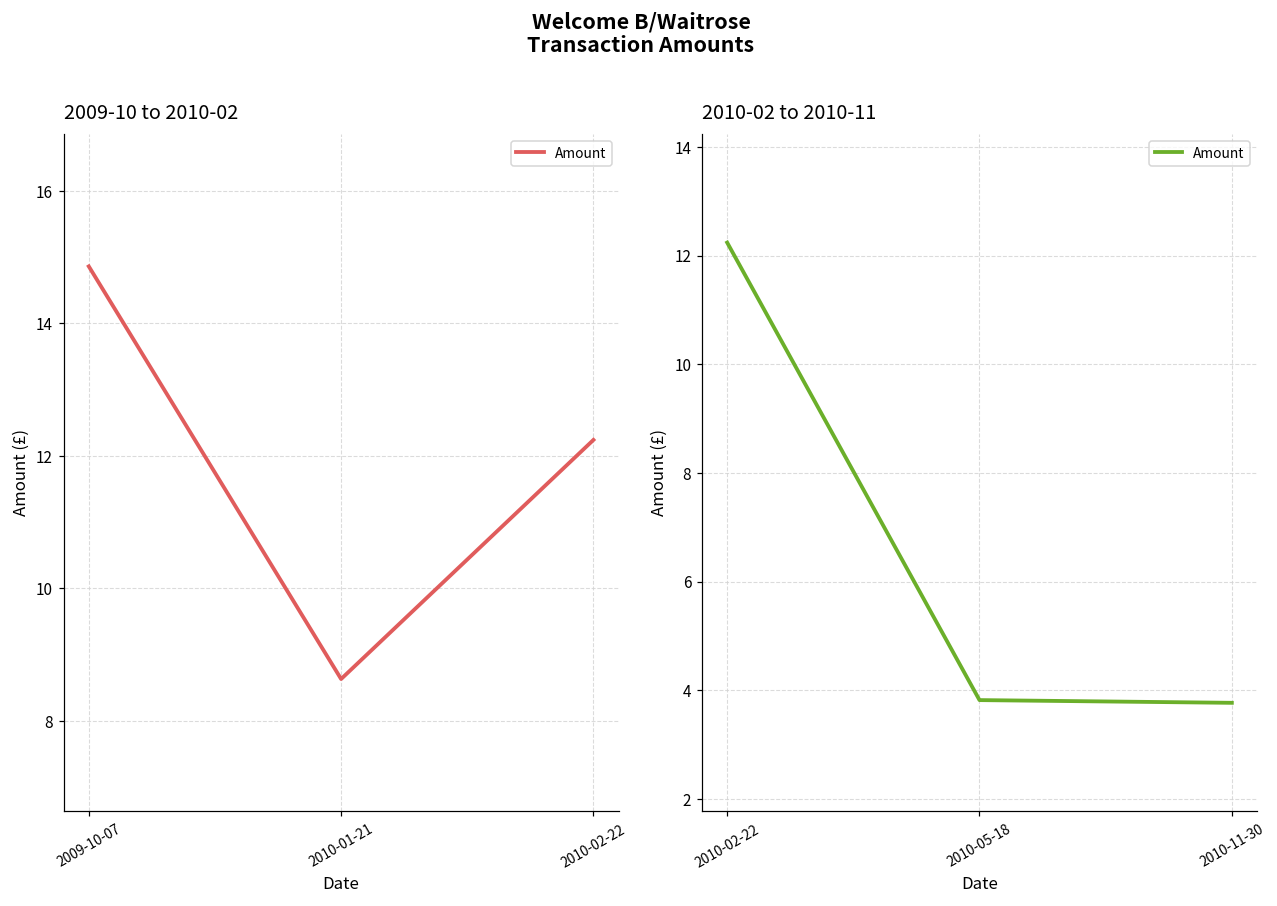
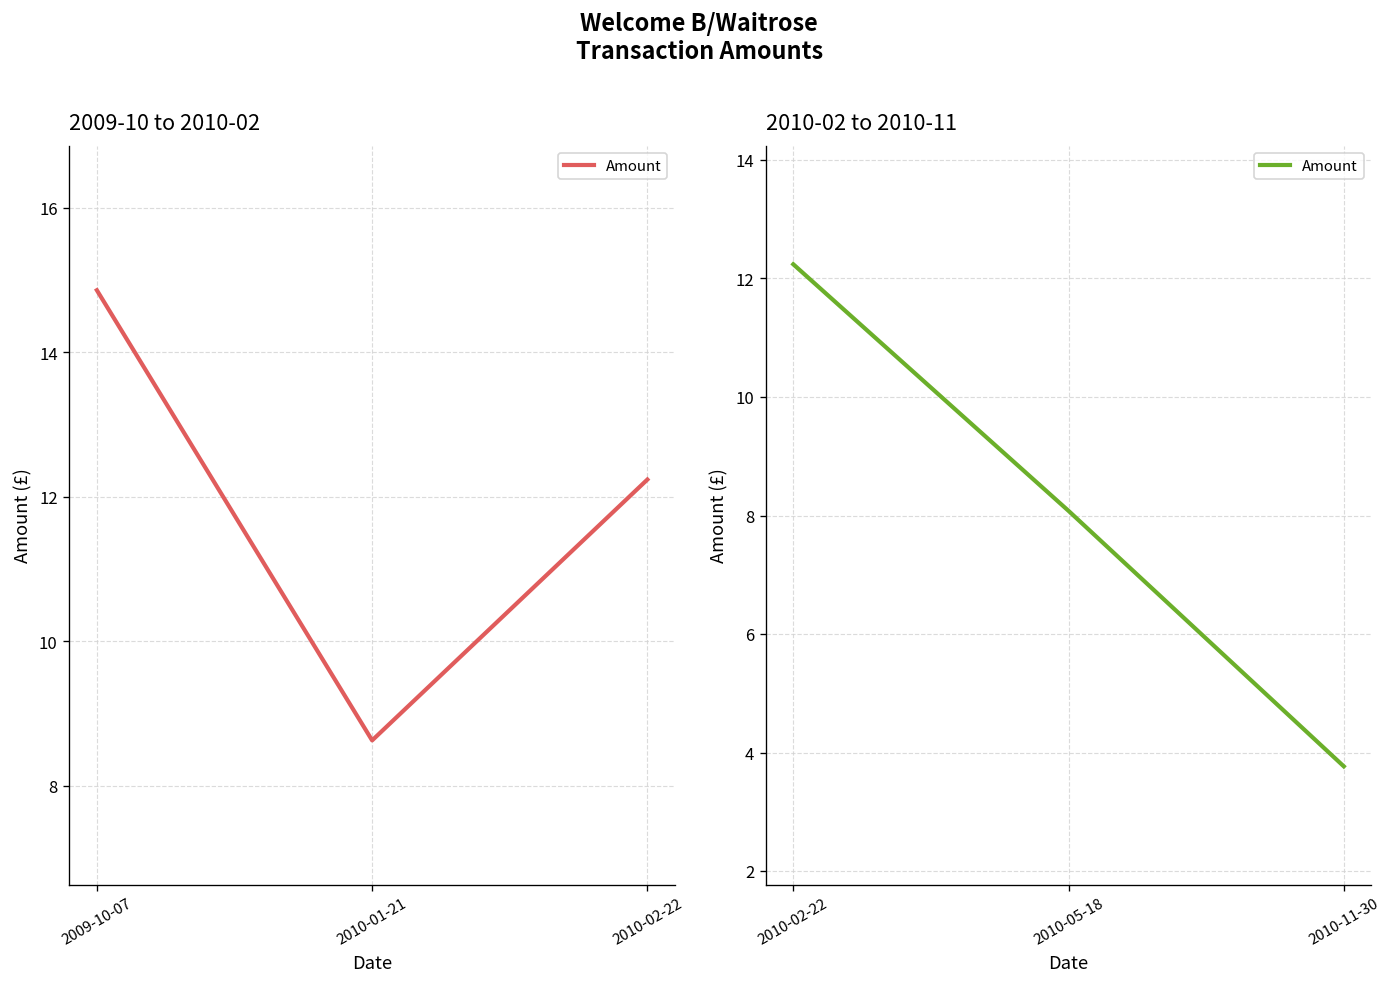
  {
    "2009-10 to 2010-02": {
      "2009-10-07": 14.9,
      "2010-01-21": 8.6,
      "2010-02-22": 12.2
    },
    "2010-02 to 2010-11": {
      "2010-02-22": 12.2,
-     "2010-05-18": 3.8,
+     "2010-05-18": 8.1,
      "2010-11-30": 3.8
    }
  }
